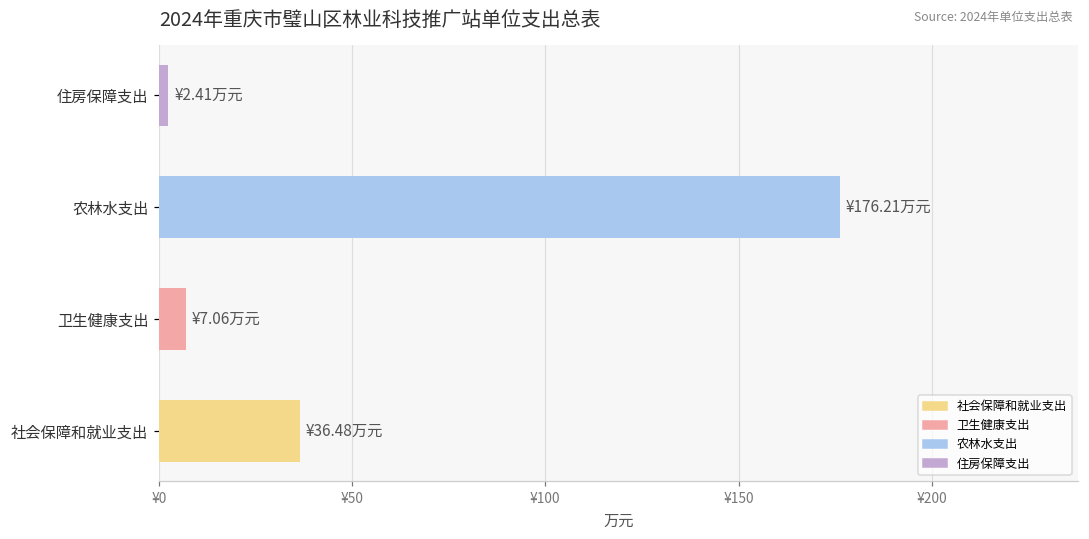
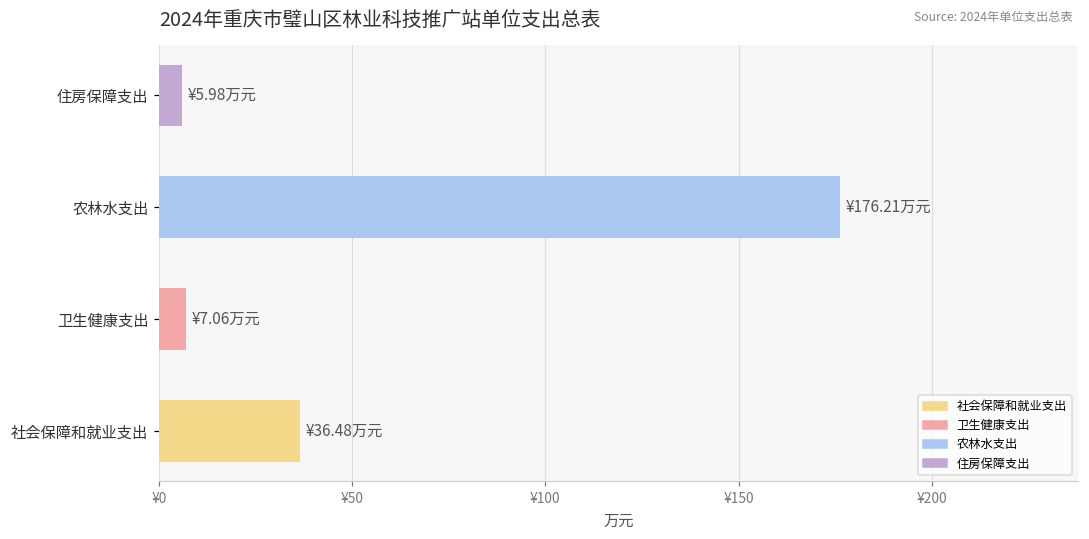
  {
-   "住房保障支出": "¥2.41",
+   "住房保障支出": "¥5.98",
    "农林水支出": "¥176.21",
    "卫生健康支出": "¥7.06",
    "社会保障和就业支出": "¥36.48"
  }
